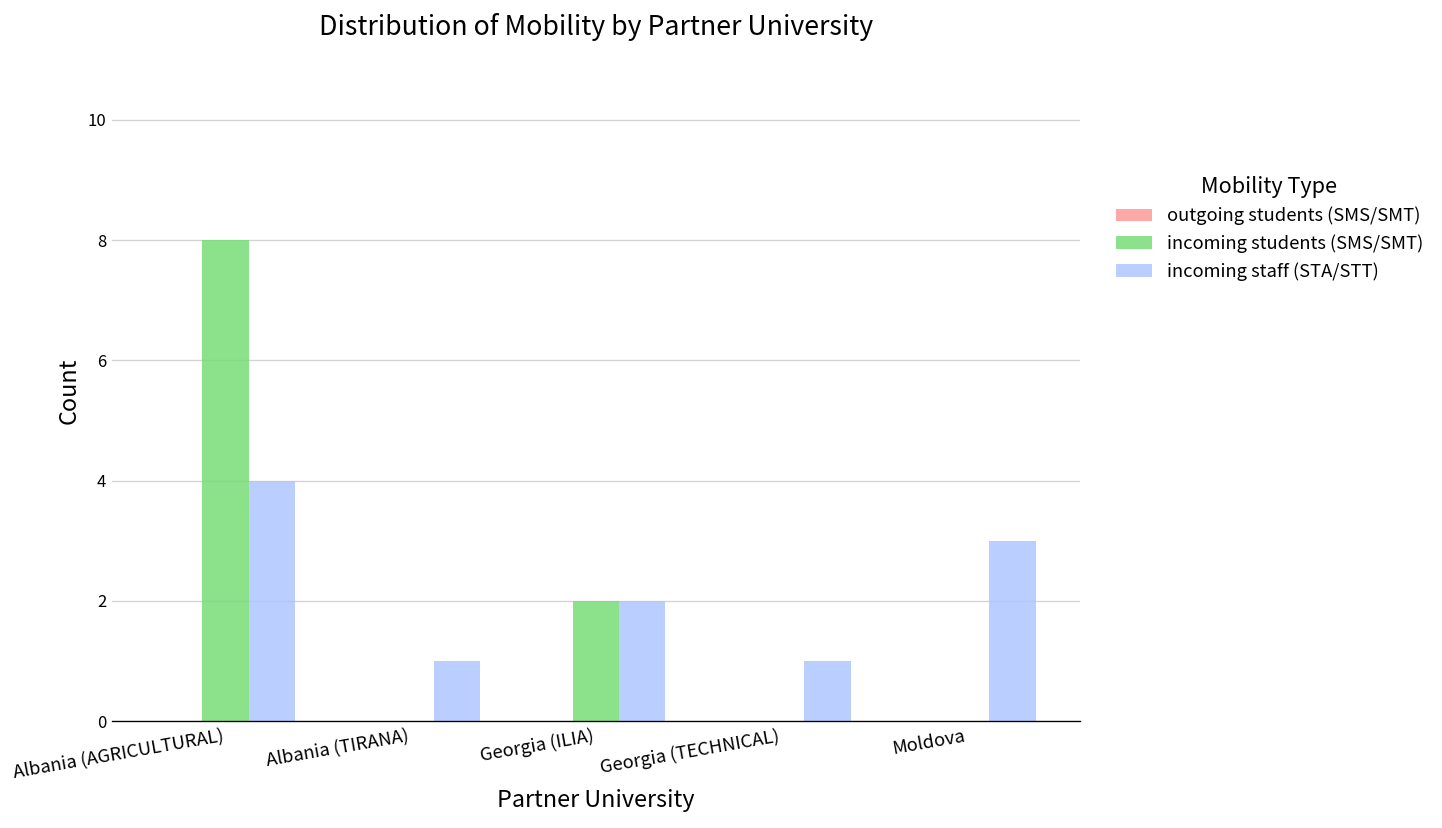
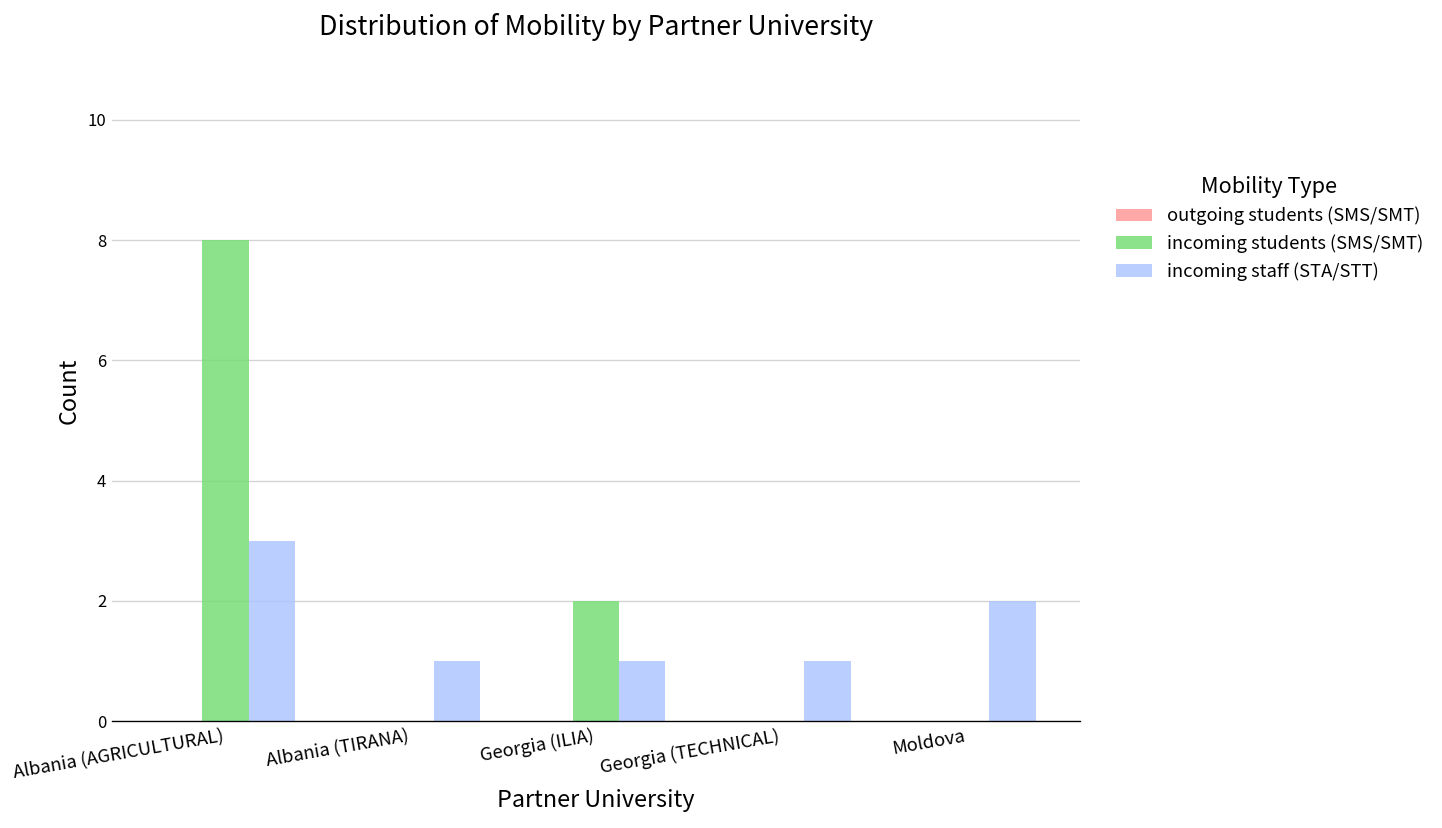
  {
    "outgoing students (SMS/SMT)": {
      "Albania (AGRICULTURAL)": 0,
      "Albania (TIRANA)": 0,
      "Georgia (ILIA)": 0,
      "Georgia (TECHNICAL)": 0,
      "Moldova": 0
    },
    "incoming students (SMS/SMT)": {
      "Albania (AGRICULTURAL)": 8,
      "Albania (TIRANA)": 0,
      "Georgia (ILIA)": 2,
      "Georgia (TECHNICAL)": 0,
      "Moldova": 0
    },
    "incoming staff (STA/STT)": {
-     "Albania (AGRICULTURAL)": 4,
+     "Albania (AGRICULTURAL)": 3,
      "Albania (TIRANA)": 1,
-     "Georgia (ILIA)": 2,
+     "Georgia (ILIA)": 1,
      "Georgia (TECHNICAL)": 1,
-     "Moldova": 3
+     "Moldova": 2
    }
  }
